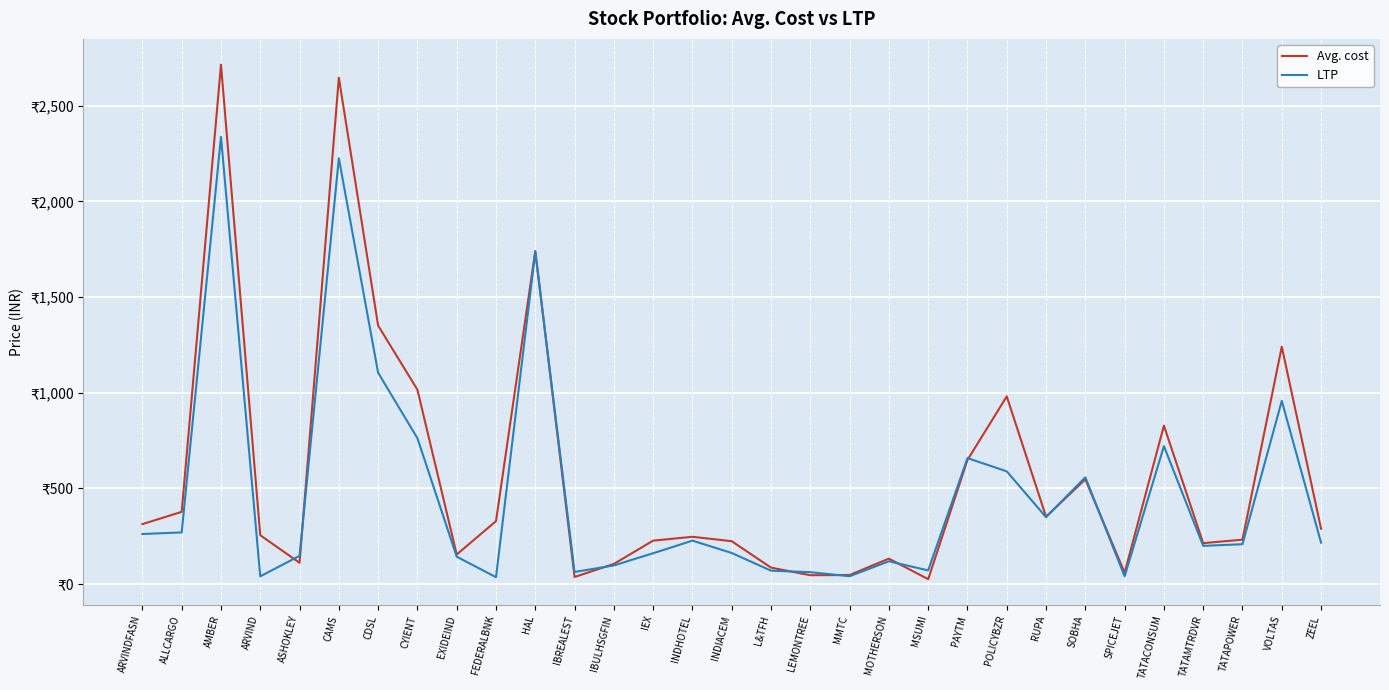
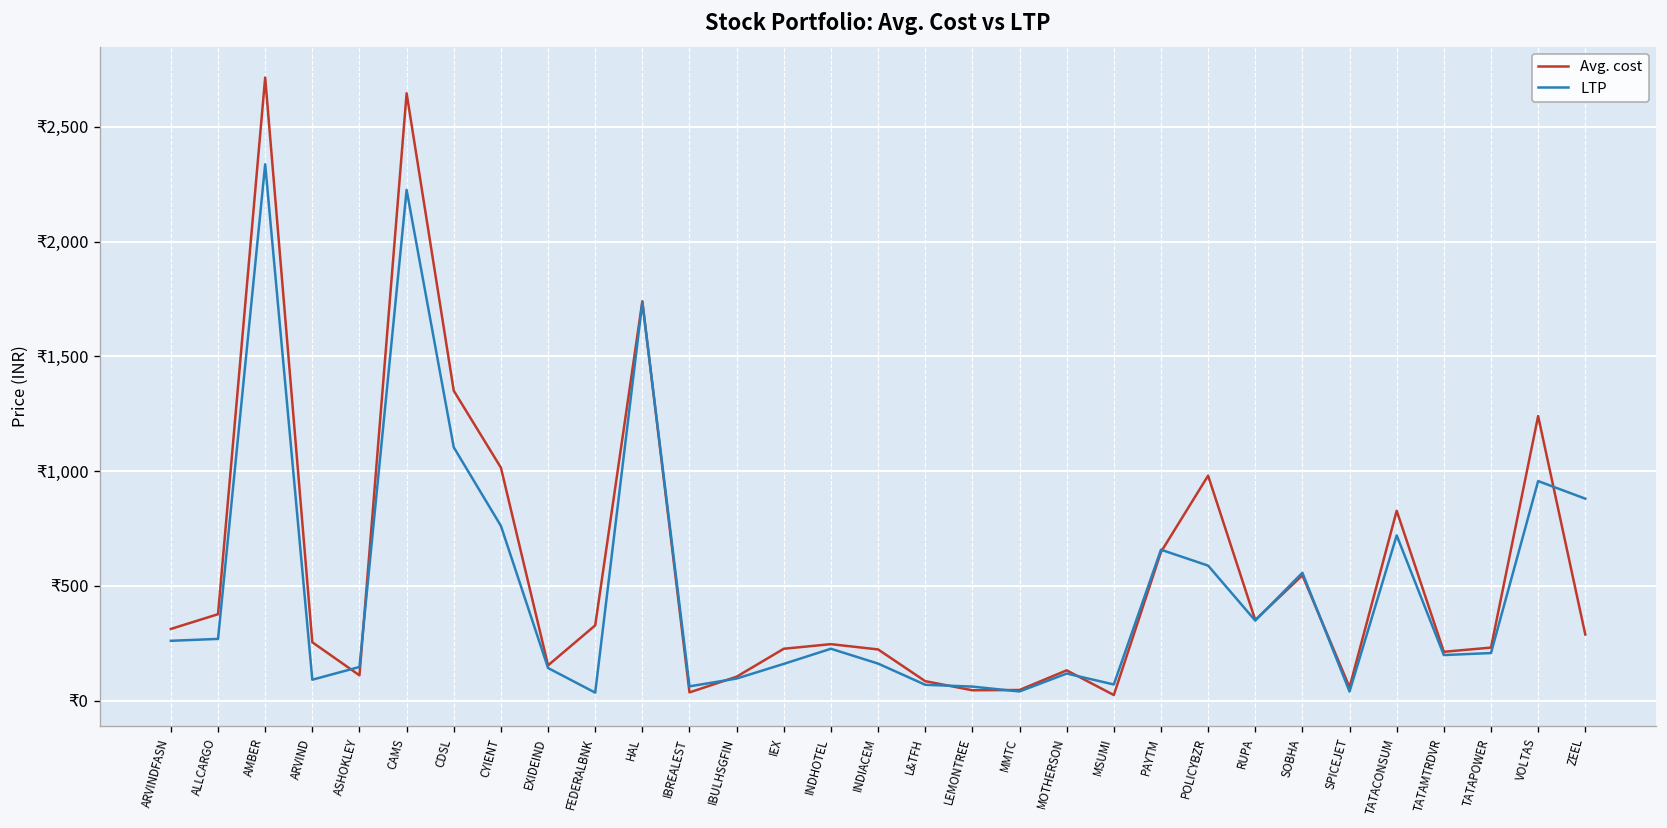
  {
    "Avg. cost": {
      "ARVINDFASN": "₹310",
      "ALLCARGO": "₹380",
      "AMBER": "₹2,720",
      "ARVIND": "₹250",
      "ASHOKLEY": "₹110",
      "CAMS": "₹2,650",
      "CDSL": "₹1,350",
      "CYIENT": "₹1,020",
      "FEDERALBNK": "₹330",
      "IBREALEST": "₹40",
      "IEX": "₹230",
      "INDHOTEL": "₹250",
      "INDIACEM": "₹220",
      "L&TFH": "₹80",
      "LEMONTREE": "₹40",
      "MOTHERSON": "₹130",
      "MSUMI": "₹20",
      "POLICYBZR": "₹980",
      "SPICEJET": "₹60",
      "TATACONSUM": "₹830",
      "TATAMTRDVR": "₹210",
      "TATAPOWER": "₹230",
      "VOLTAS": "₹1,240",
      "ZEEL": "₹290"
    },
    "LTP": {
      "ARVINDFASN": "₹260",
      "ALLCARGO": "₹270",
      "AMBER": "₹2,340",
-     "ARVIND": "₹40",
+     "ARVIND": "₹90",
      "ASHOKLEY": "₹150",
      "CAMS": "₹2,230",
      "CDSL": "₹1,100",
      "CYIENT": "₹760",
      "FEDERALBNK": "₹30",
      "IBREALEST": "₹60",
      "IEX": "₹160",
      "INDHOTEL": "₹230",
      "INDIACEM": "₹160",
      "L&TFH": "₹70",
      "LEMONTREE": "₹60",
      "MOTHERSON": "₹120",
      "MSUMI": "₹70",
      "POLICYBZR": "₹590",
      "SPICEJET": "₹40",
      "TATACONSUM": "₹720",
      "TATAMTRDVR": "₹200",
      "TATAPOWER": "₹210",
      "VOLTAS": "₹960",
-     "ZEEL": "₹220"
+     "ZEEL": "₹880"
    }
  }
